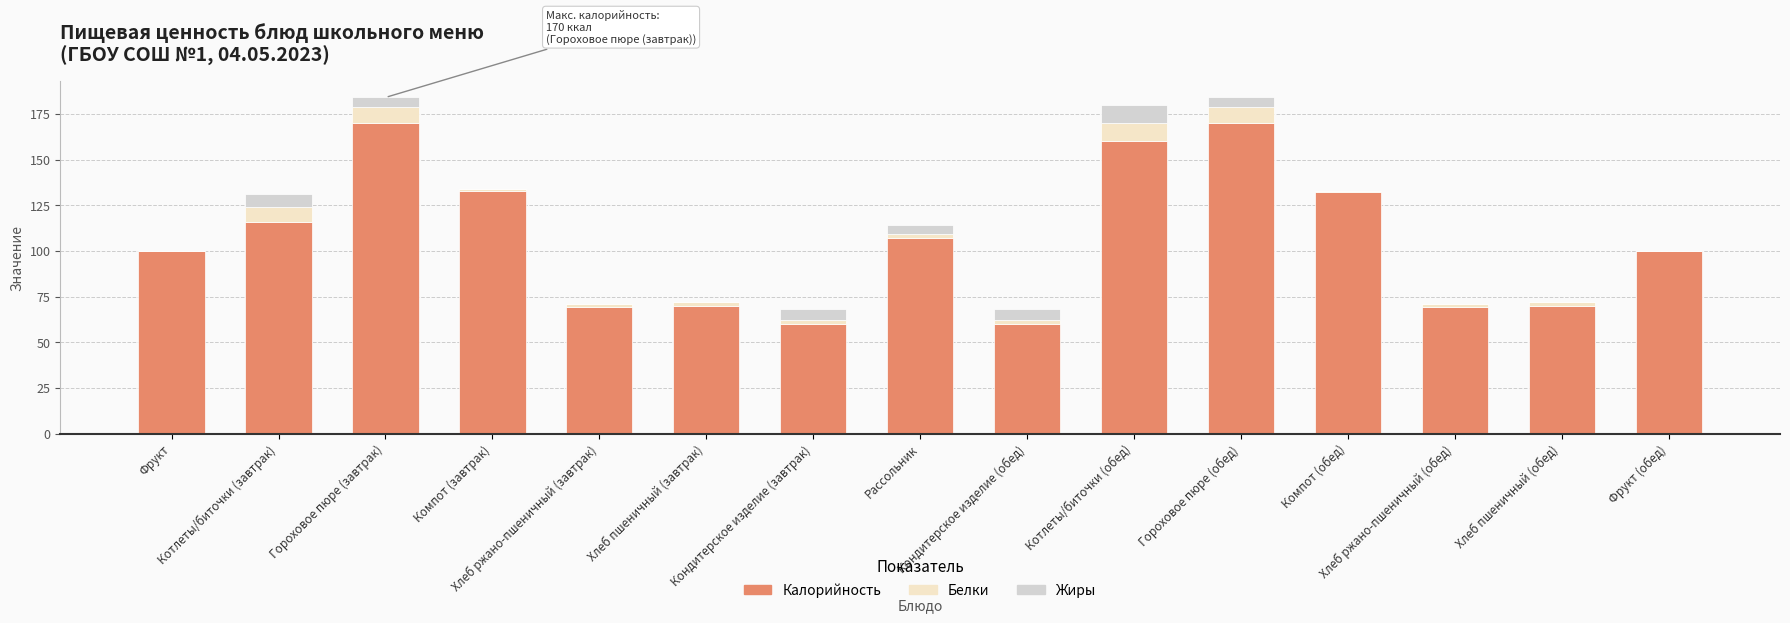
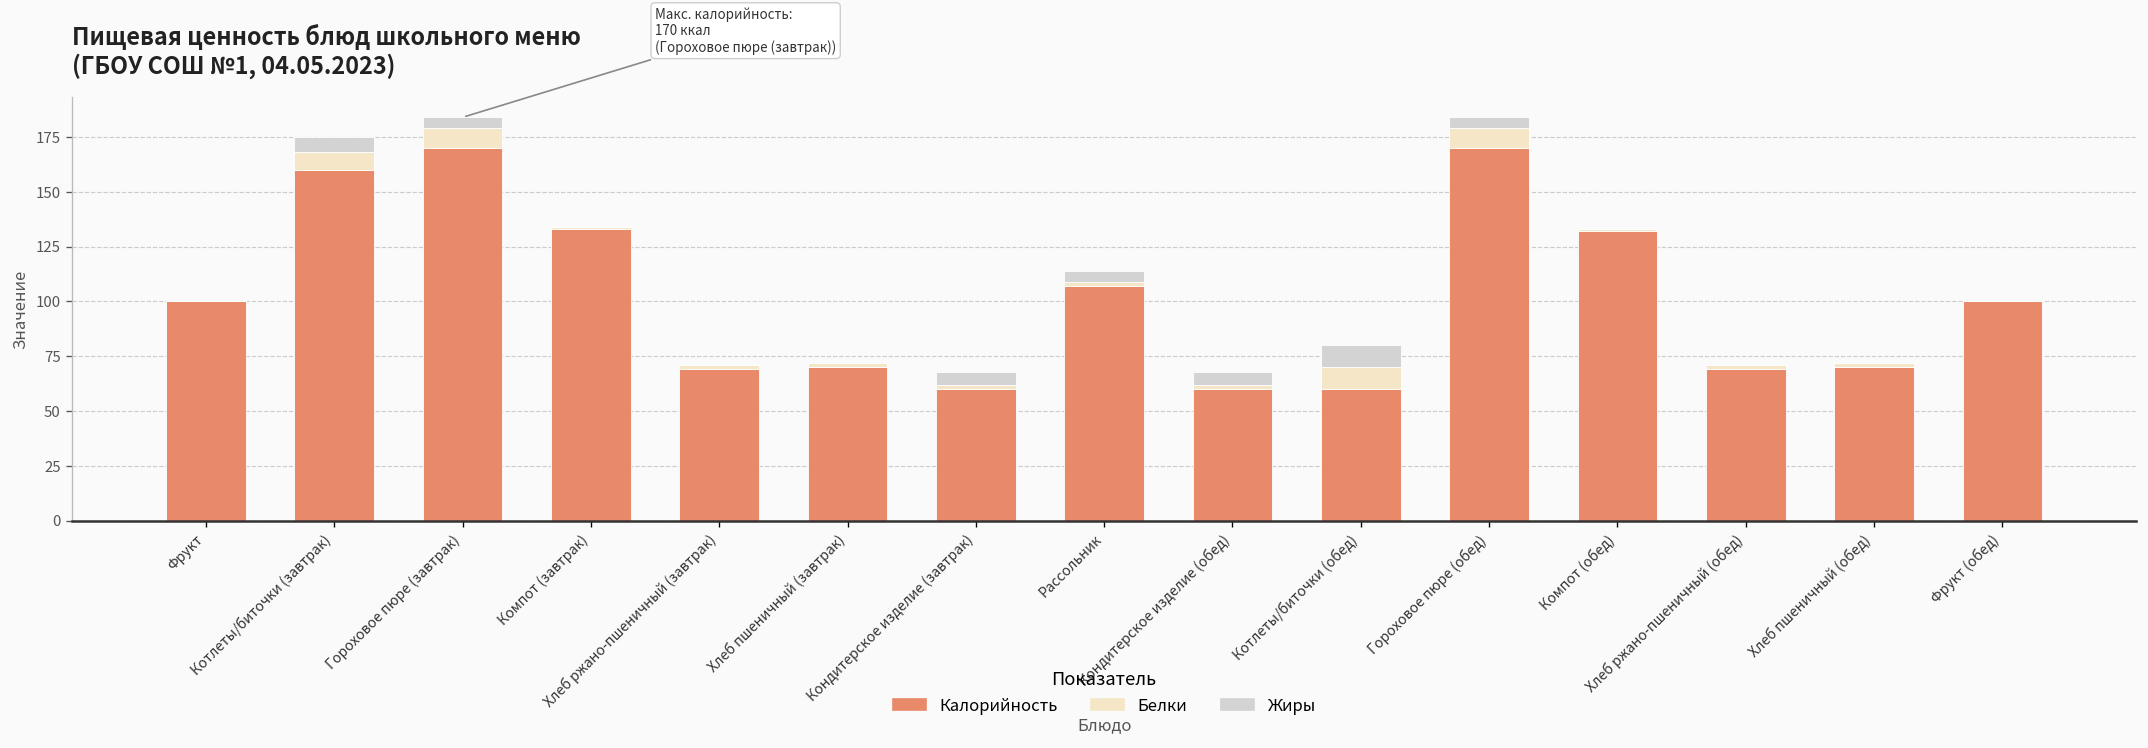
  {
    "Калорийность": {
      "Фрукт": 100,
-     "Котлеты/биточки (завтрак)": 116,
+     "Котлеты/биточки (завтрак)": 160,
      "Гороховое пюре (завтрак)": 170,
      "Компот (завтрак)": 133,
      "Хлеб ржано-пшеничный (завтрак)": 69,
      "Хлеб пшеничный (завтрак)": 70,
      "Кондитерское изделие (завтрак)": 60,
      "Рассольник": 107,
      "Кондитерское изделие (обед)": 60,
-     "Котлеты/биточки (обед)": 160,
+     "Котлеты/биточки (обед)": 60,
      "Гороховое пюре (обед)": 170,
      "Компот (обед)": 132,
      "Хлеб ржано-пшеничный (обед)": 69,
      "Хлеб пшеничный (обед)": 70,
      "Фрукт (обед)": 100
    }
  }
